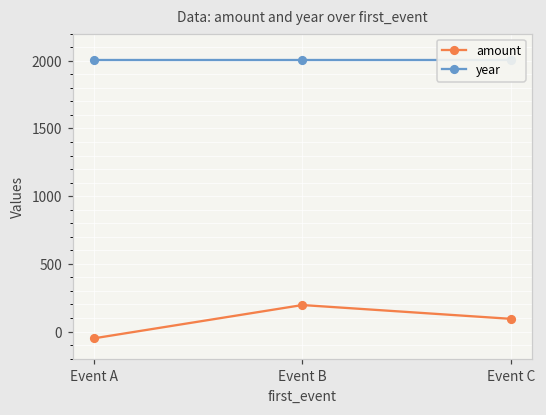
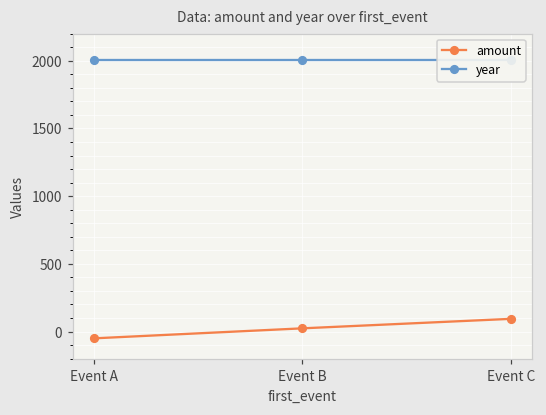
  {
    "amount": {
      "Event A": -50,
-     "Event B": 200,
+     "Event B": 20,
      "Event C": 90
    },
    "year": {
      "Event A": 2000,
      "Event B": 2000
    }
  }
